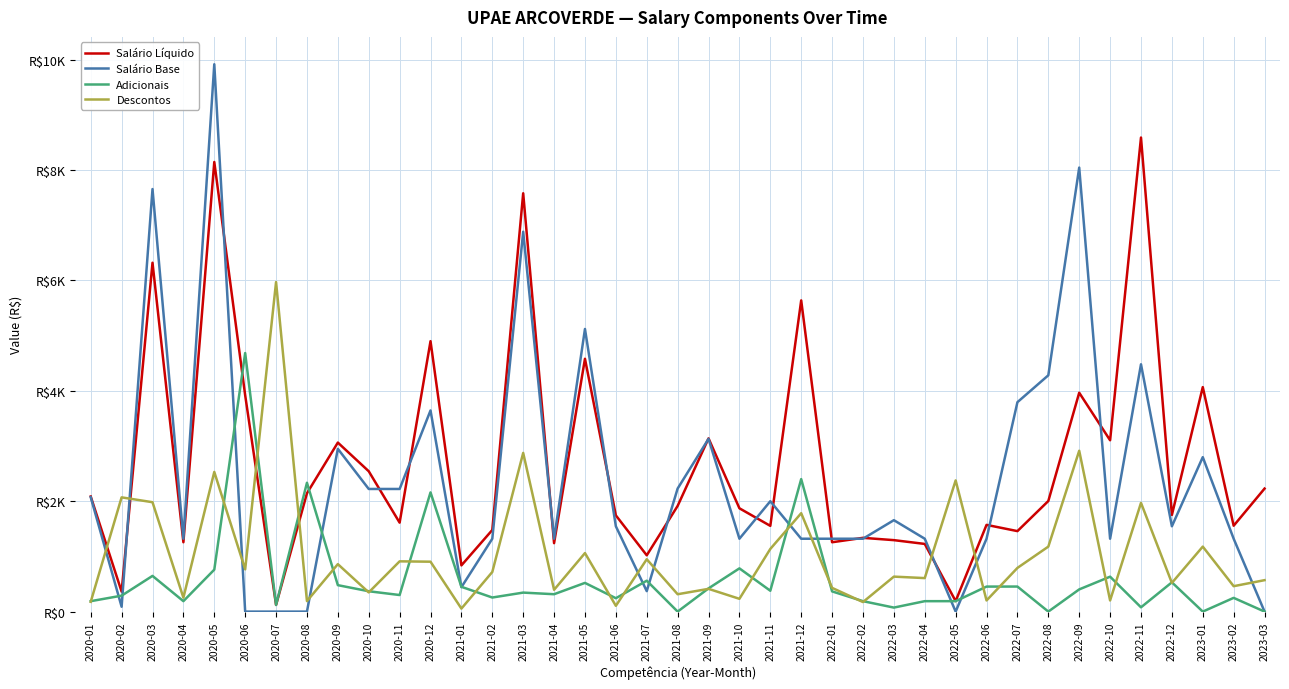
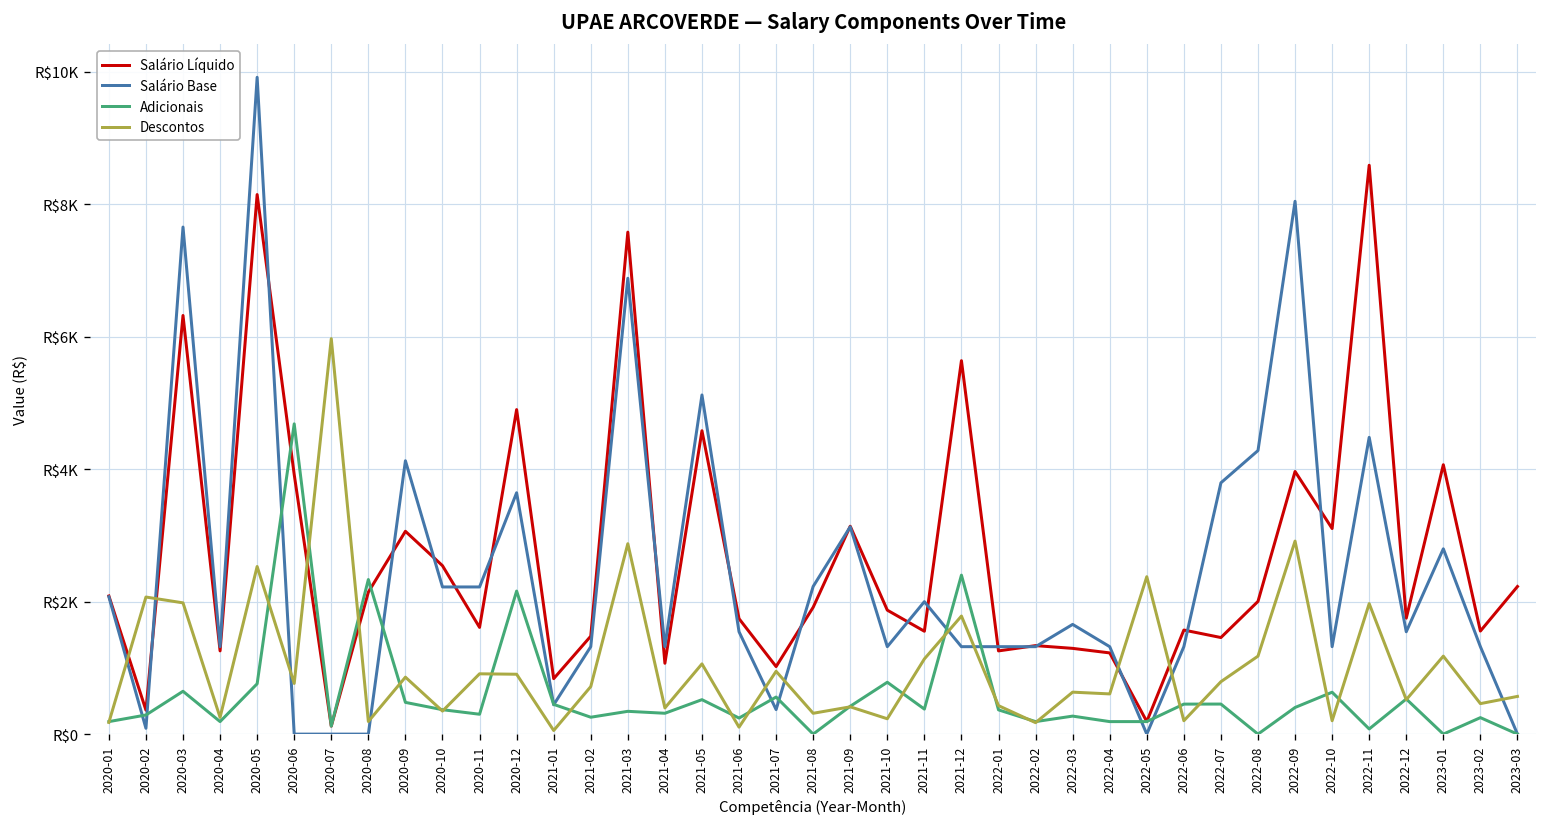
  {
    "Salário Líquido": {
      "2020-02": "R$400",
      "2020-03": "R$6300",
      "2020-04": "R$1300",
      "2020-05": "R$8100",
      "2020-06": "R$3900",
      "2020-08": "R$2100",
      "2020-09": "R$3100",
      "2020-10": "R$2500",
      "2020-11": "R$1600",
      "2020-12": "R$4900",
      "2021-01": "R$800",
      "2021-02": "R$1500",
      "2021-03": "R$7600",
-     "2021-04": "R$1200",
+     "2021-04": "R$1100",
      "2021-05": "R$4600",
      "2021-06": "R$1700",
      "2021-07": "R$1000",
      "2021-08": "R$1900",
      "2021-10": "R$1900",
      "2021-11": "R$1600",
      "2021-12": "R$5600",
      "2022-01": "R$1300",
      "2022-03": "R$1300",
      "2022-04": "R$1200",
      "2022-06": "R$1600",
      "2022-07": "R$1500",
      "2022-08": "R$2000",
      "2022-09": "R$4000",
      "2022-10": "R$3100",
      "2022-11": "R$8600",
      "2022-12": "R$1800",
      "2023-01": "R$4100",
      "2023-02": "R$1600",
      "2023-03": "R$2200"
    },
    "Salário Base": {
      "2020-02": "R$100",
      "2020-03": "R$7700",
      "2020-04": "R$1300",
      "2020-05": "R$9900",
      "2020-06": "R$0",
      "2020-07": "R$0",
      "2020-08": "R$0",
-     "2020-09": "R$2900",
+     "2020-09": "R$4100",
      "2020-10": "R$2200",
      "2020-11": "R$2200",
      "2020-12": "R$3600",
      "2021-02": "R$1300",
      "2021-03": "R$6900",
      "2021-04": "R$1300",
      "2021-05": "R$5100",
      "2021-06": "R$1500",
      "2021-07": "R$400",
      "2021-08": "R$2200",
      "2021-10": "R$1300",
      "2021-11": "R$2000",
      "2021-12": "R$1300",
      "2022-01": "R$1300",
      "2022-03": "R$1700",
      "2022-04": "R$1300",
      "2022-05": "R$0",
      "2022-06": "R$1300",
      "2022-07": "R$3800",
      "2022-08": "R$4300",
      "2022-09": "R$8000",
      "2022-10": "R$1300",
      "2022-11": "R$4500",
      "2022-12": "R$1500",
      "2023-01": "R$2800",
      "2023-02": "R$1300"
    },
    "Adicionais": {
      "2020-02": "R$300",
      "2020-03": "R$600",
      "2020-04": "R$200",
      "2020-05": "R$800",
      "2020-06": "R$4700",
      "2020-08": "R$2300",
      "2020-09": "R$500",
      "2020-11": "R$300",
      "2020-12": "R$2200",
      "2021-02": "R$300",
      "2021-03": "R$300",
      "2021-04": "R$300",
      "2021-05": "R$500",
      "2021-06": "R$200",
      "2021-07": "R$600",
      "2021-08": "R$0",
      "2021-10": "R$800",
      "2021-11": "R$400",
      "2021-12": "R$2400",
      "2022-01": "R$400",
-     "2022-03": "R$100",
+     "2022-03": "R$300",
      "2022-04": "R$200",
      "2022-06": "R$500",
      "2022-07": "R$500",
      "2022-08": "R$0",
      "2022-09": "R$400",
      "2022-10": "R$600",
      "2022-11": "R$100",
      "2023-01": "R$0",
      "2023-02": "R$200"
    },
    "Descontos": {
      "2020-02": "R$2100",
      "2020-03": "R$2000",
      "2020-04": "R$300",
      "2020-05": "R$2500",
      "2020-06": "R$800",
      "2020-07": "R$6000",
      "2020-08": "R$200",
      "2020-09": "R$900",
      "2020-11": "R$900",
      "2020-12": "R$900",
      "2021-01": "R$100",
      "2021-02": "R$700",
      "2021-03": "R$2900",
      "2021-04": "R$400",
      "2021-05": "R$1100",
      "2021-06": "R$100",
      "2021-07": "R$900",
      "2021-08": "R$300",
      "2021-10": "R$200",
      "2021-11": "R$1100",
      "2021-12": "R$1800",
      "2022-01": "R$400",
      "2022-03": "R$600",
      "2022-04": "R$600",
      "2022-05": "R$2400",
      "2022-06": "R$200",
      "2022-07": "R$800",
      "2022-08": "R$1200",
      "2022-09": "R$2900",
      "2022-10": "R$200",
      "2022-11": "R$2000",
      "2023-01": "R$1200",
      "2023-02": "R$500",
      "2023-03": "R$600"
    }
  }
